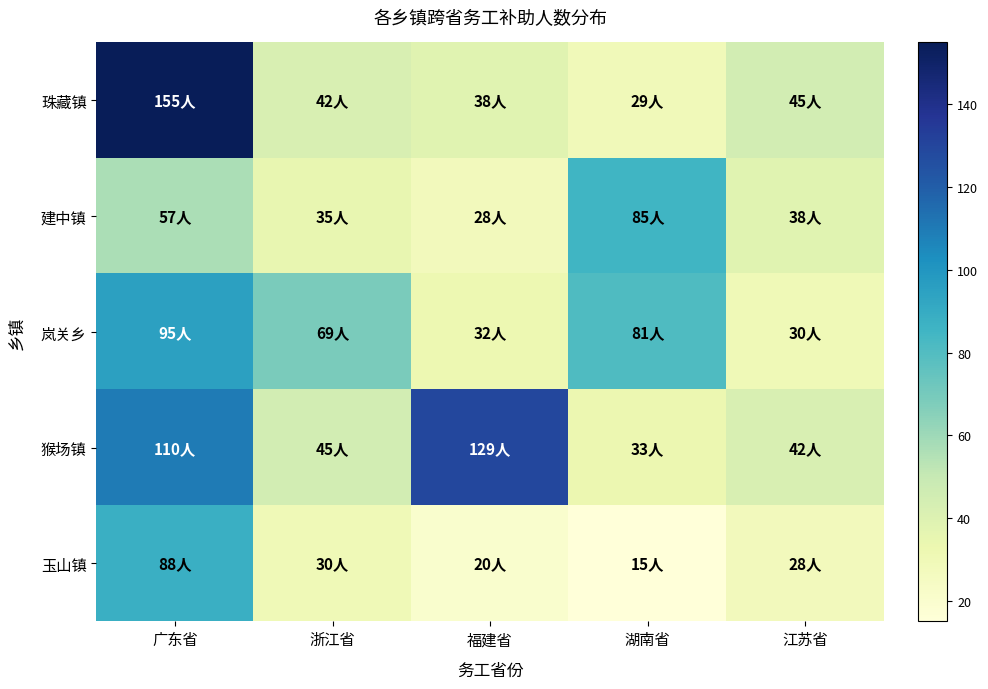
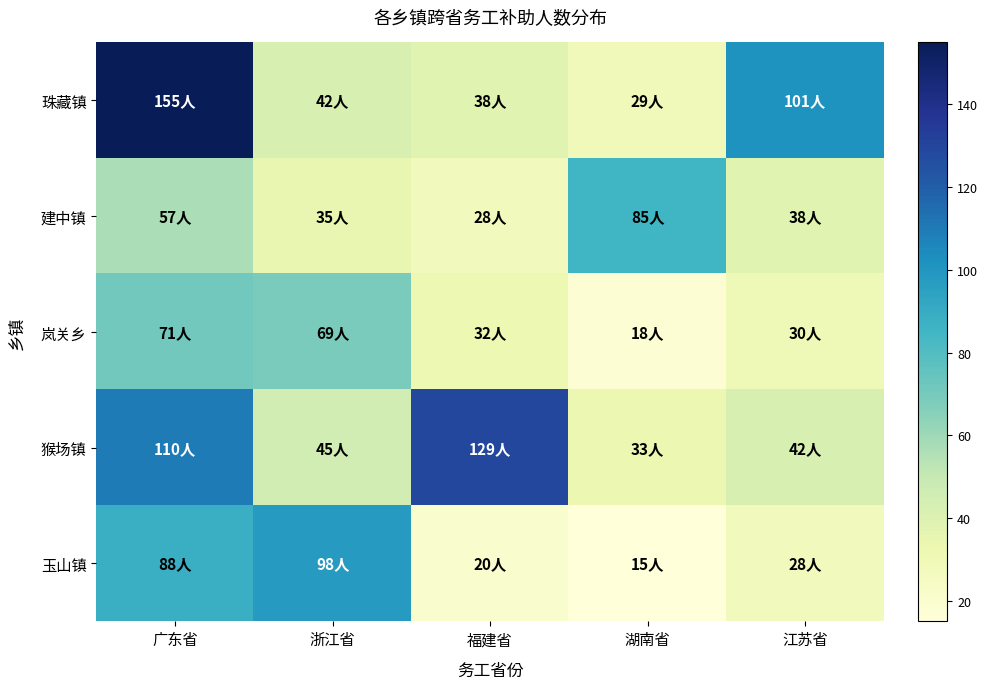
  {
    "珠藏镇": {
      "广东省": "155人",
      "浙江省": "42人",
      "福建省": "38人",
      "湖南省": "29人",
-     "江苏省": "45人"
+     "江苏省": "101人"
    },
    "建中镇": {
      "广东省": "57人",
      "浙江省": "35人",
      "福建省": "28人",
      "湖南省": "85人",
      "江苏省": "38人"
    },
    "岚关乡": {
-     "广东省": "95人",
+     "广东省": "71人",
      "浙江省": "69人",
      "福建省": "32人",
-     "湖南省": "81人",
+     "湖南省": "18人",
      "江苏省": "30人"
    },
    "猴场镇": {
      "广东省": "110人",
      "浙江省": "45人",
      "福建省": "129人",
      "湖南省": "33人",
      "江苏省": "42人"
    },
    "玉山镇": {
      "广东省": "88人",
-     "浙江省": "30人",
+     "浙江省": "98人",
      "福建省": "20人",
      "湖南省": "15人",
      "江苏省": "28人"
    }
  }
